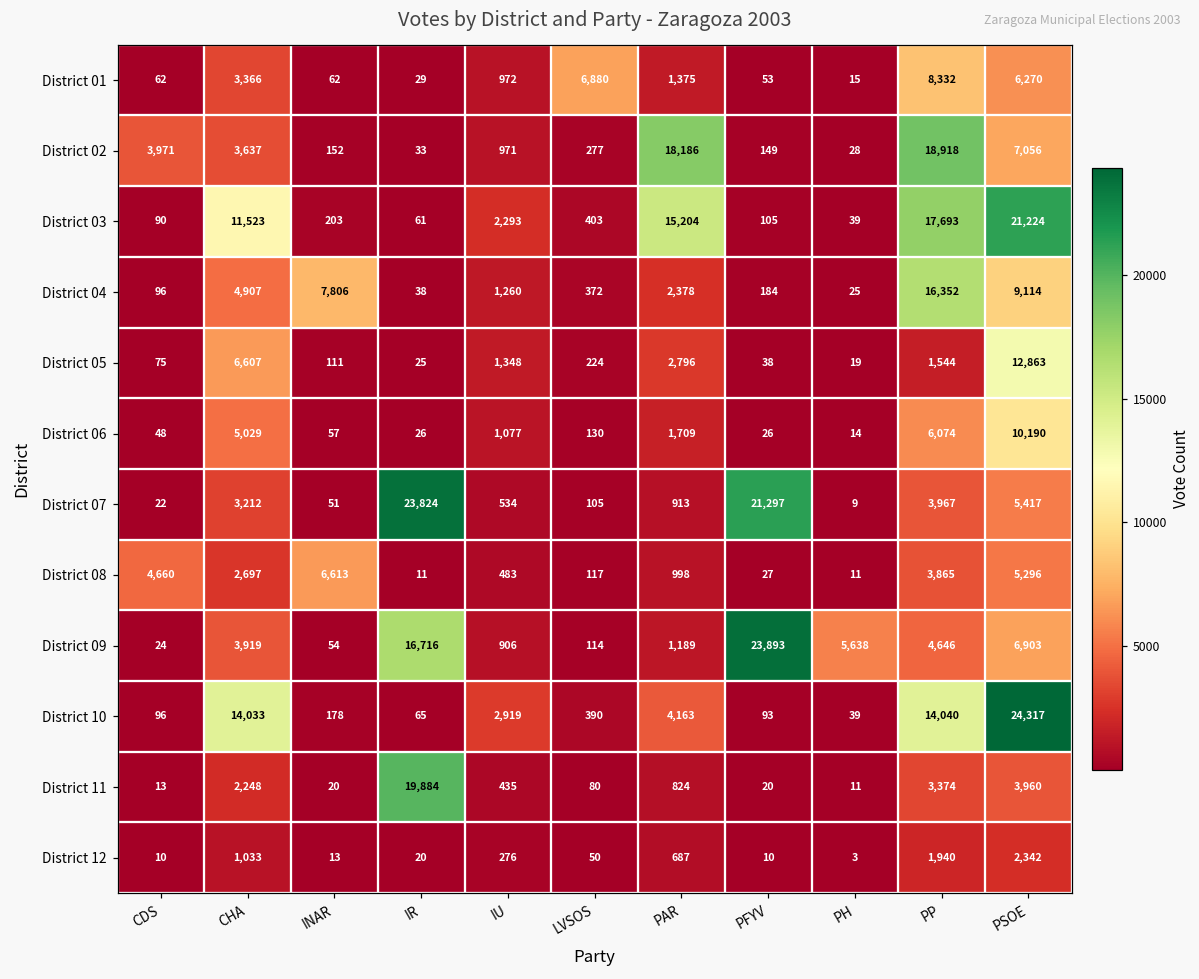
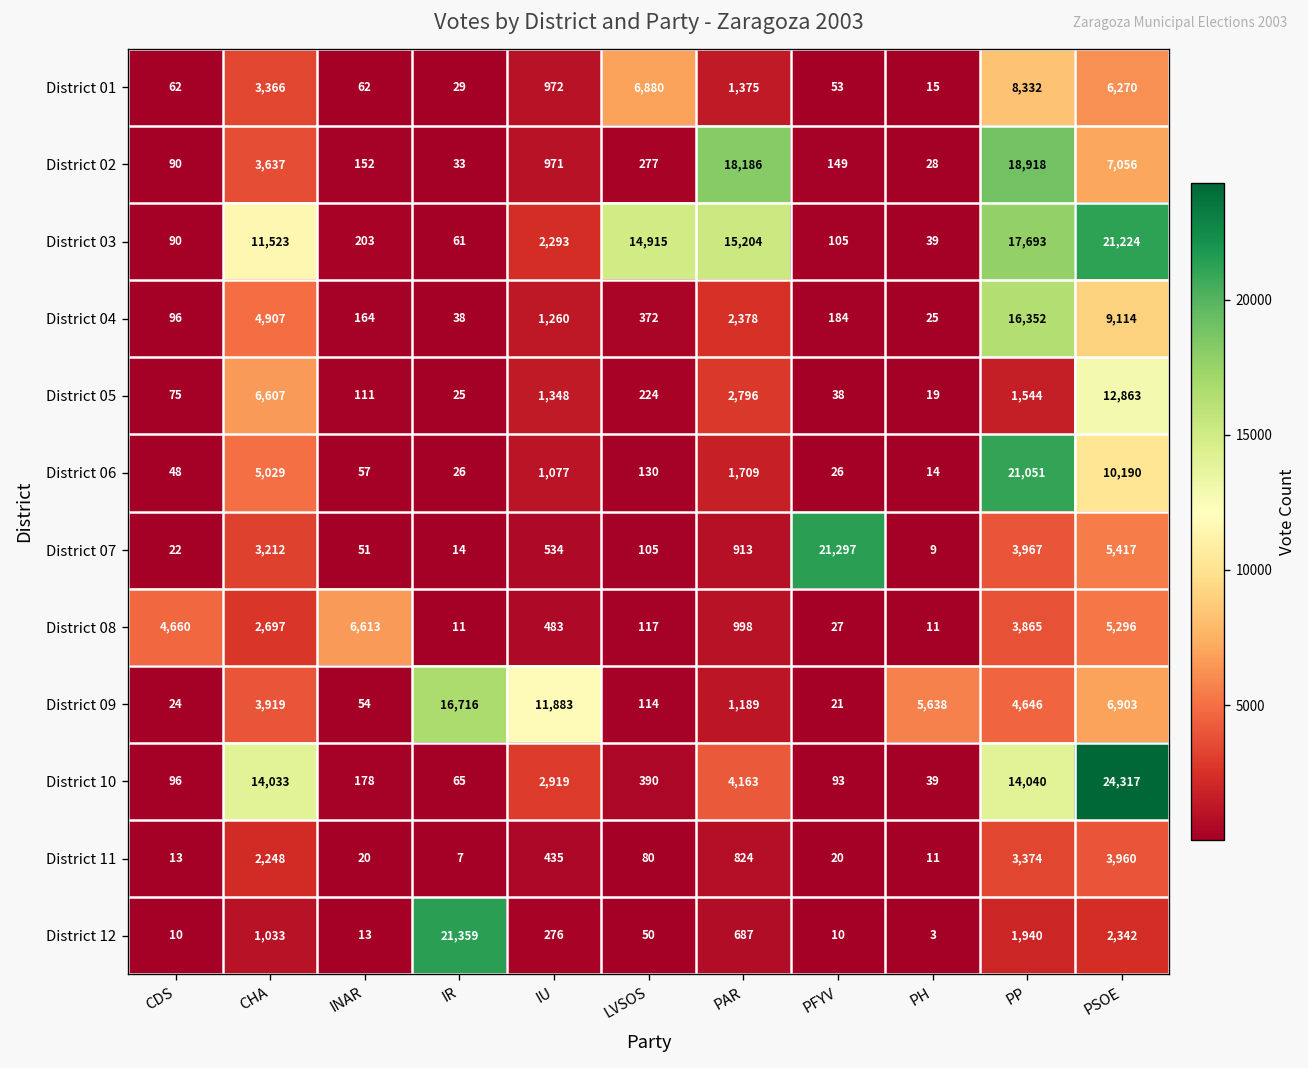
  {
    "District 01": {
      "CDS": "62",
      "CHA": "3,366",
      "INAR": "62",
      "IR": "29",
      "IU": "972",
      "LVSOS": "6,880",
      "PAR": "1,375",
      "PFYV": "53",
      "PH": "15",
      "PP": "8,332",
      "PSOE": "6,270"
    },
    "District 02": {
-     "CDS": "3,971",
+     "CDS": "90",
      "CHA": "3,637",
      "INAR": "152",
      "IR": "33",
      "IU": "971",
      "LVSOS": "277",
      "PAR": "18,186",
      "PFYV": "149",
      "PH": "28",
      "PP": "18,918",
      "PSOE": "7,056"
    },
    "District 03": {
      "CDS": "90",
      "CHA": "11,523",
      "INAR": "203",
      "IR": "61",
      "IU": "2,293",
-     "LVSOS": "403",
+     "LVSOS": "14,915",
      "PAR": "15,204",
      "PFYV": "105",
      "PH": "39",
      "PP": "17,693",
      "PSOE": "21,224"
    },
    "District 04": {
      "CDS": "96",
      "CHA": "4,907",
-     "INAR": "7,806",
+     "INAR": "164",
      "IR": "38",
      "IU": "1,260",
      "LVSOS": "372",
      "PAR": "2,378",
      "PFYV": "184",
      "PH": "25",
      "PP": "16,352",
      "PSOE": "9,114"
    },
    "District 05": {
      "CDS": "75",
      "CHA": "6,607",
      "INAR": "111",
      "IR": "25",
      "IU": "1,348",
      "LVSOS": "224",
      "PAR": "2,796",
      "PFYV": "38",
      "PH": "19",
      "PP": "1,544",
      "PSOE": "12,863"
    },
    "District 06": {
      "CDS": "48",
      "CHA": "5,029",
      "INAR": "57",
      "IR": "26",
      "IU": "1,077",
      "LVSOS": "130",
      "PAR": "1,709",
      "PFYV": "26",
      "PH": "14",
-     "PP": "6,074",
+     "PP": "21,051",
      "PSOE": "10,190"
    },
    "District 07": {
      "CDS": "22",
      "CHA": "3,212",
      "INAR": "51",
-     "IR": "23,824",
+     "IR": "14",
      "IU": "534",
      "LVSOS": "105",
      "PAR": "913",
      "PFYV": "21,297",
      "PH": "9",
      "PP": "3,967",
      "PSOE": "5,417"
    },
    "District 08": {
      "CDS": "4,660",
      "CHA": "2,697",
      "INAR": "6,613",
      "IR": "11",
      "IU": "483",
      "LVSOS": "117",
      "PAR": "998",
      "PFYV": "27",
      "PH": "11",
      "PP": "3,865",
      "PSOE": "5,296"
    },
    "District 09": {
      "CDS": "24",
      "CHA": "3,919",
      "INAR": "54",
      "IR": "16,716",
-     "IU": "906",
+     "IU": "11,883",
      "LVSOS": "114",
      "PAR": "1,189",
-     "PFYV": "23,893",
+     "PFYV": "21",
      "PH": "5,638",
      "PP": "4,646",
      "PSOE": "6,903"
    },
    "District 10": {
      "CDS": "96",
      "CHA": "14,033",
      "INAR": "178",
      "IR": "65",
      "IU": "2,919",
      "LVSOS": "390",
      "PAR": "4,163",
      "PFYV": "93",
      "PH": "39",
      "PP": "14,040",
      "PSOE": "24,317"
    },
    "District 11": {
      "CDS": "13",
      "CHA": "2,248",
      "INAR": "20",
-     "IR": "19,884",
+     "IR": "7",
      "IU": "435",
      "LVSOS": "80",
      "PAR": "824",
      "PFYV": "20",
      "PH": "11",
      "PP": "3,374",
      "PSOE": "3,960"
    },
    "District 12": {
      "CDS": "10",
      "CHA": "1,033",
      "INAR": "13",
-     "IR": "20",
+     "IR": "21,359",
      "IU": "276",
      "LVSOS": "50",
      "PAR": "687",
      "PFYV": "10",
      "PH": "3",
      "PP": "1,940",
      "PSOE": "2,342"
    }
  }
